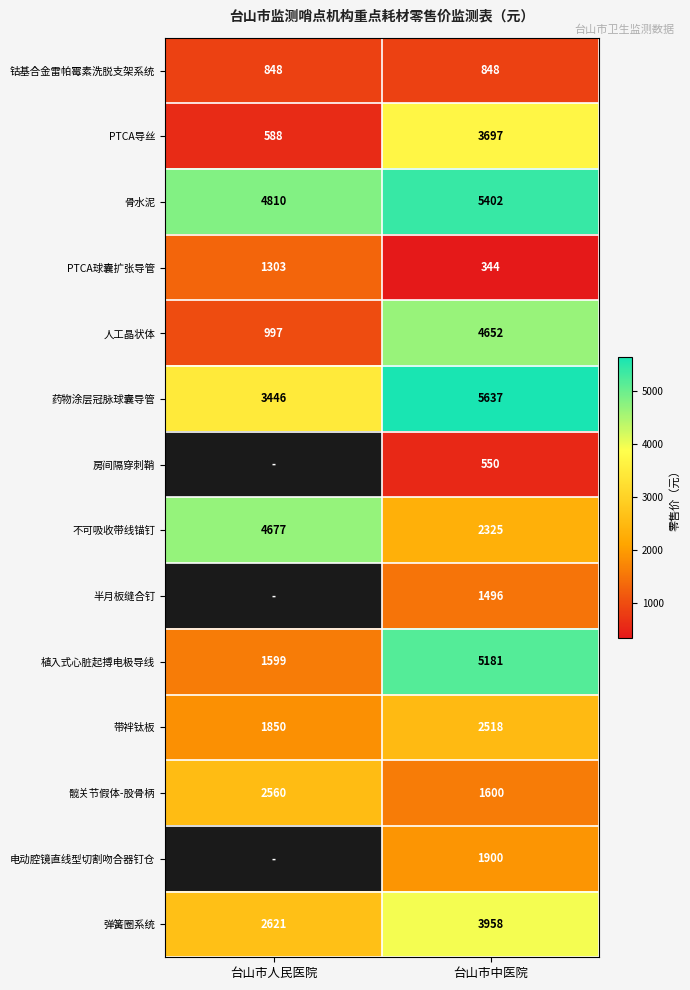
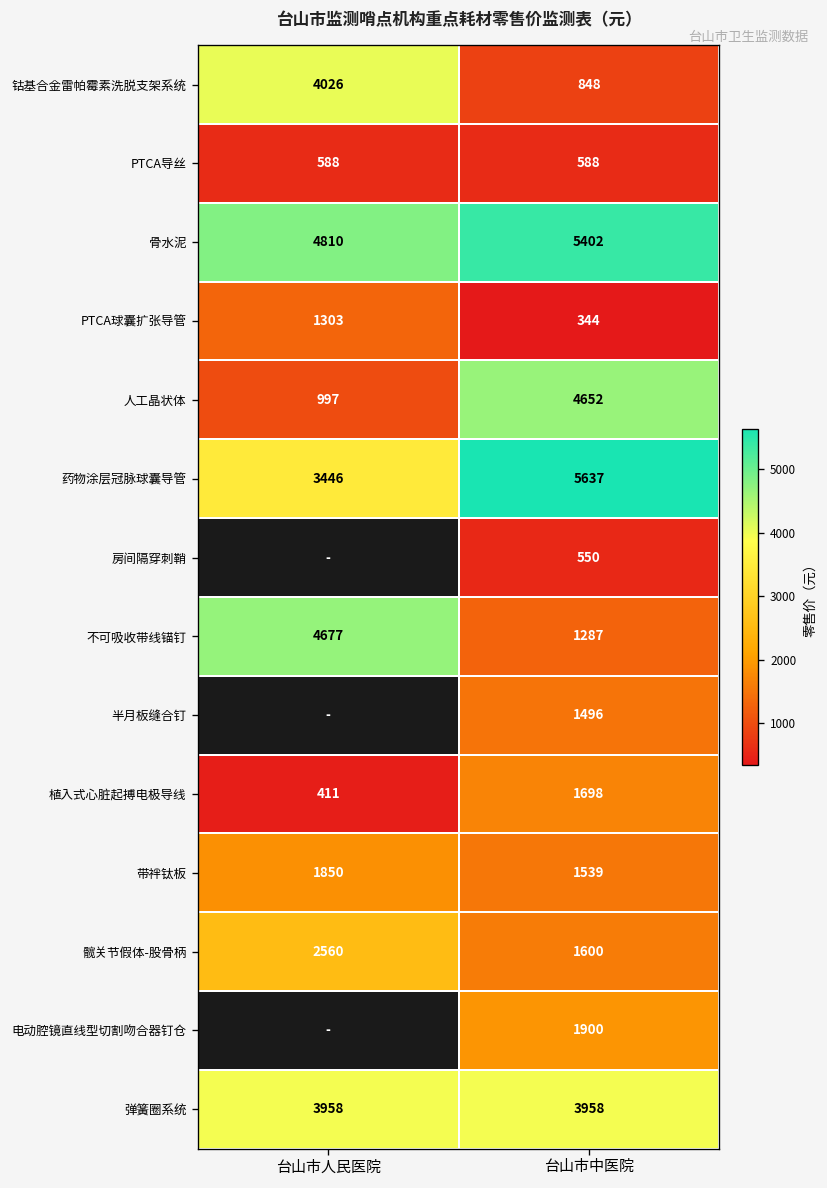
  {
    "钴基合金雷帕霉素洗脱支架系统": {
-     "台山市人民医院": 848,
+     "台山市人民医院": 4026,
      "台山市中医院": 848
    },
    "PTCA导丝": {
      "台山市人民医院": 588,
-     "台山市中医院": 3697
+     "台山市中医院": 588
    },
    "骨水泥": {
      "台山市人民医院": 4810,
      "台山市中医院": 5402
    },
    "PTCA球囊扩张导管": {
      "台山市人民医院": 1303,
      "台山市中医院": 344
    },
    "人工晶状体": {
      "台山市人民医院": 997,
      "台山市中医院": 4652
    },
    "药物涂层冠脉球囊导管": {
      "台山市人民医院": 3446,
      "台山市中医院": 5637
    },
    "房间隔穿刺鞘": {
      "台山市中医院": 550
    },
    "不可吸收带线锚钉": {
      "台山市人民医院": 4677,
-     "台山市中医院": 2325
+     "台山市中医院": 1287
    },
    "半月板缝合钉": {
      "台山市中医院": 1496
    },
    "植入式心脏起搏电极导线": {
-     "台山市人民医院": 1599,
-     "台山市中医院": 5181
+     "台山市人民医院": 411,
+     "台山市中医院": 1698
    },
    "带袢钛板": {
      "台山市人民医院": 1850,
-     "台山市中医院": 2518
+     "台山市中医院": 1539
    },
    "髋关节假体-股骨柄": {
      "台山市人民医院": 2560,
      "台山市中医院": 1600
    },
    "电动腔镜直线型切割吻合器钉仓": {
      "台山市中医院": 1900
    },
    "弹簧圈系统": {
-     "台山市人民医院": 2621,
+     "台山市人民医院": 3958,
      "台山市中医院": 3958
    }
  }
